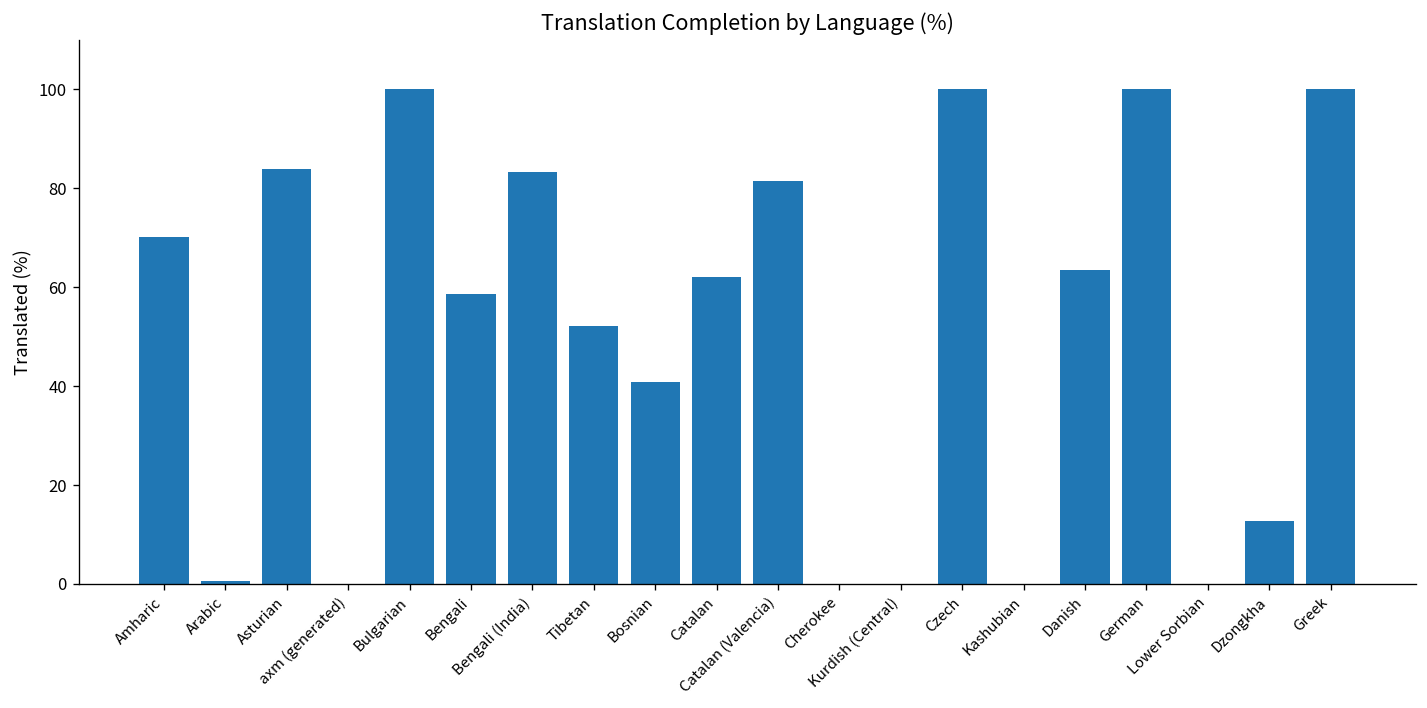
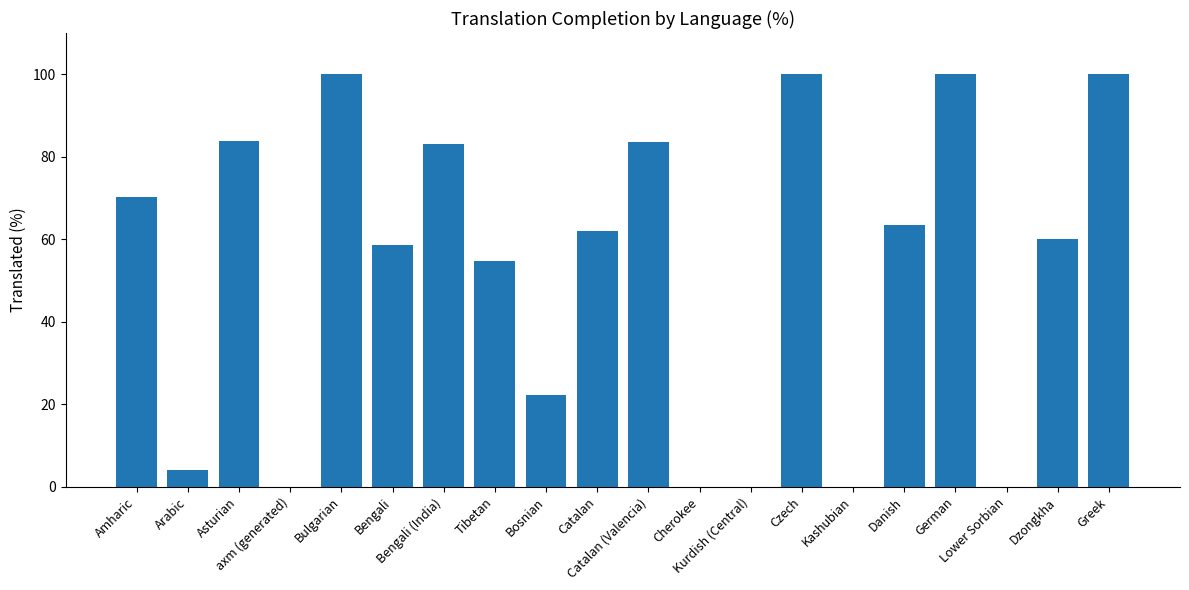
  {
    "Amharic": 70,
-   "Arabic": 1,
+   "Arabic": 4,
    "Asturian": 84,
    "axm (generated)": 0,
    "Bulgarian": 100,
    "Bengali": 59,
    "Bengali (India)": 83,
-   "Tibetan": 52,
-   "Bosnian": 41,
+   "Tibetan": 55,
+   "Bosnian": 22,
    "Catalan": 62,
-   "Catalan (Valencia)": 81,
+   "Catalan (Valencia)": 84,
    "Cherokee": 0,
    "Kurdish (Central)": 0,
    "Czech": 100,
    "Kashubian": 0,
    "Danish": 64,
    "German": 100,
    "Lower Sorbian": 0,
-   "Dzongkha": 13,
+   "Dzongkha": 60,
    "Greek": 100
  }
